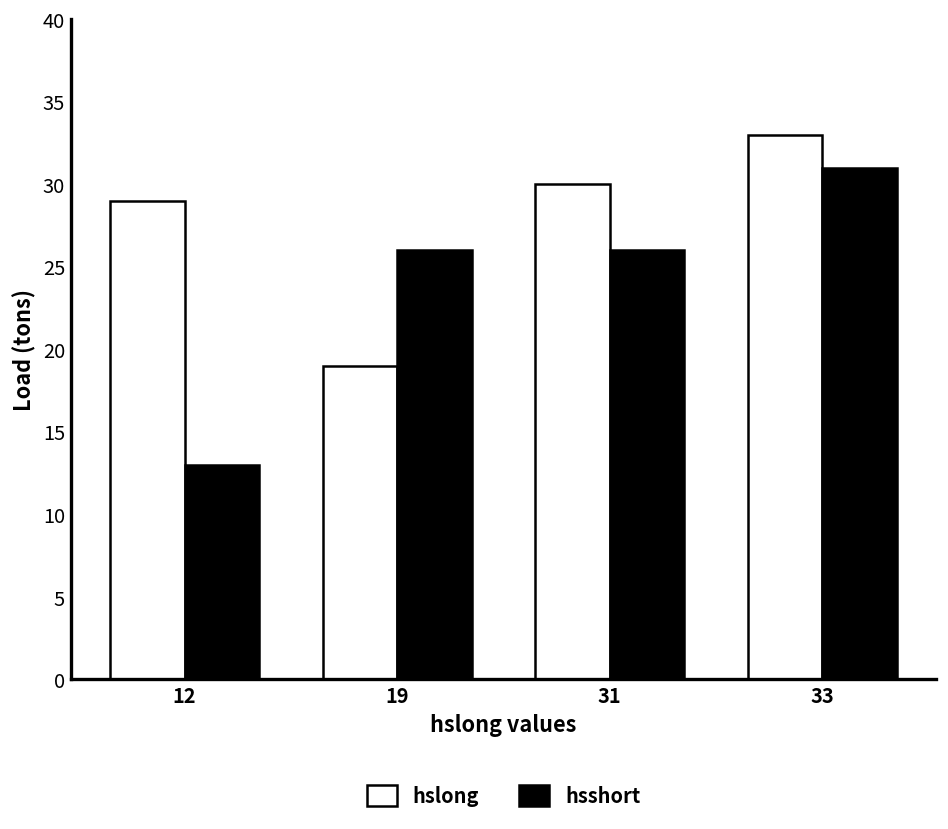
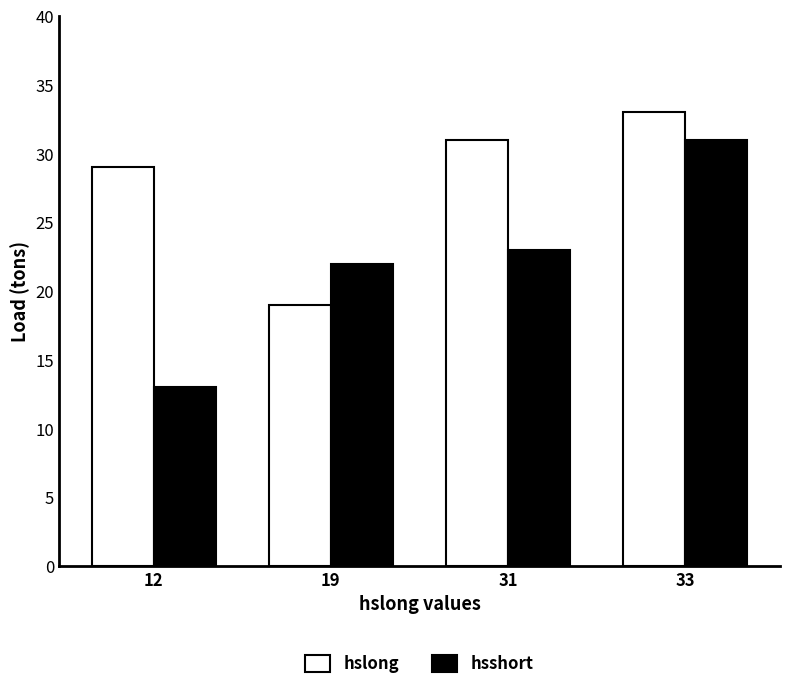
  {
    "hslong": {
      "12": 29,
      "19": 19,
-     "31": 30,
+     "31": 31,
      "33": 33
    },
    "hsshort": {
      "12": 13,
-     "19": 26,
-     "31": 26,
+     "19": 22,
+     "31": 23,
      "33": 31
    }
  }
